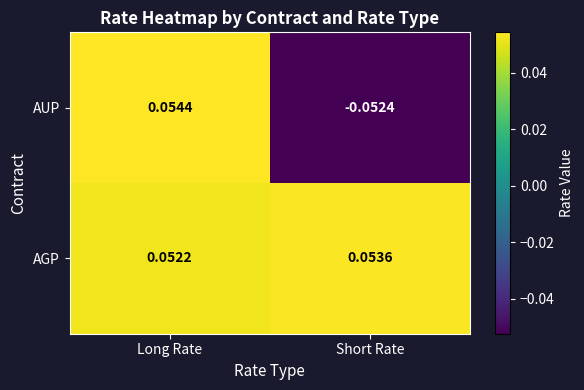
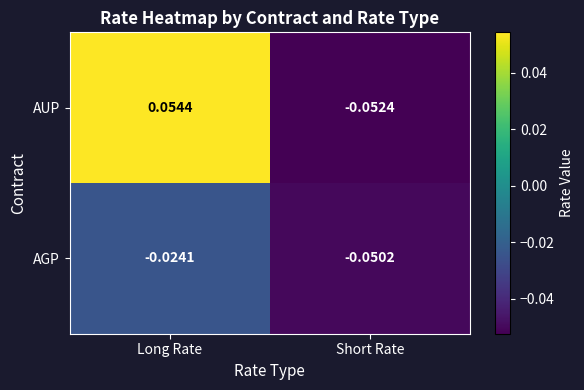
  {
    "AUP": {
      "Long Rate": 0.0544,
      "Short Rate": -0.0524
    },
    "AGP": {
-     "Long Rate": 0.0522,
-     "Short Rate": 0.0536
+     "Long Rate": -0.0241,
+     "Short Rate": -0.0502
    }
  }
